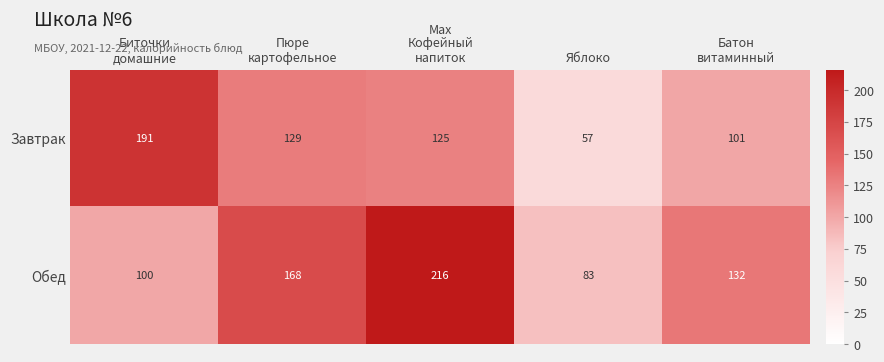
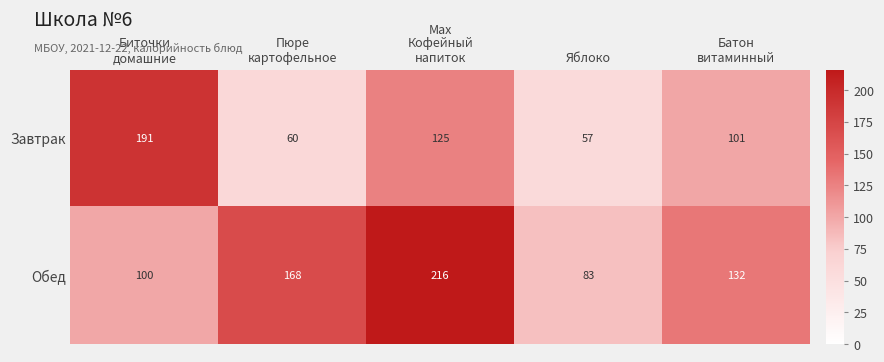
  {
    "Завтрак": {
      "Биточки домашние": 191,
-     "Пюре картофельное": 129,
+     "Пюре картофельное": 60,
      "Кофейный напиток": 125,
      "Яблоко": 57,
      "Батон витаминный": 101
    },
    "Обед": {
      "Биточки домашние": 100,
      "Пюре картофельное": 168,
      "Кофейный напиток": 216,
      "Яблоко": 83,
      "Батон витаминный": 132
    }
  }
